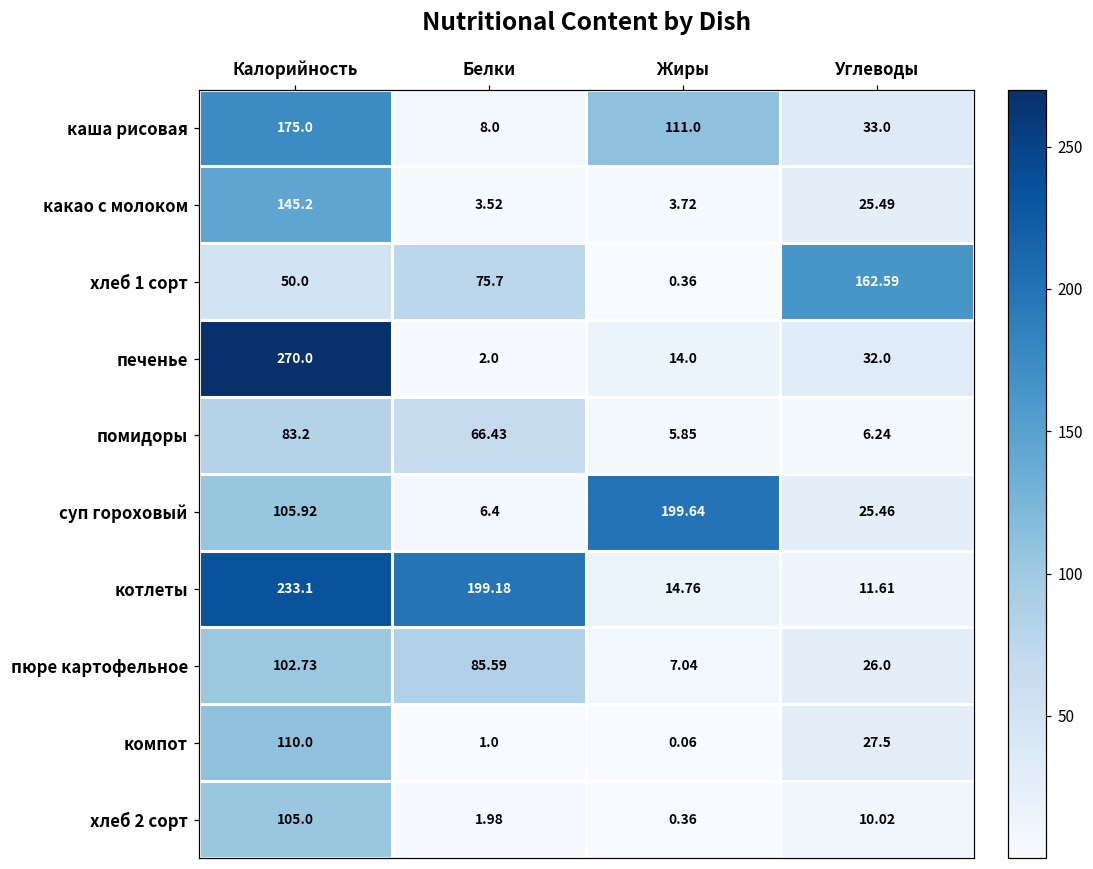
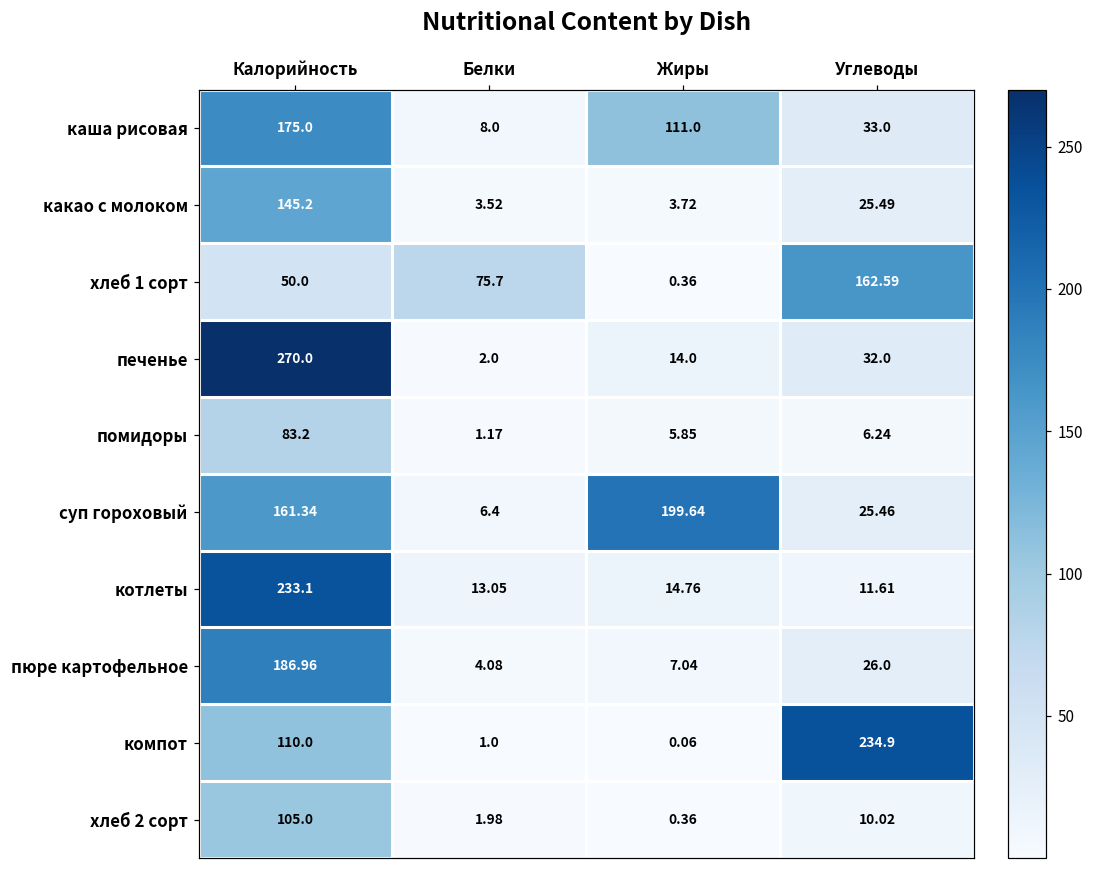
  {
    "каша рисовая": {
      "Калорийность": 175.0,
      "Белки": 8.0,
      "Жиры": 111.0,
      "Углеводы": 33.0
    },
    "какао с молоком": {
      "Калорийность": 145.2,
      "Белки": 3.52,
      "Жиры": 3.72,
      "Углеводы": 25.49
    },
    "хлеб 1 сорт": {
      "Калорийность": 50.0,
      "Белки": 75.7,
      "Жиры": 0.36,
      "Углеводы": 162.59
    },
    "печенье": {
      "Калорийность": 270.0,
      "Белки": 2.0,
      "Жиры": 14.0,
      "Углеводы": 32.0
    },
    "помидоры": {
      "Калорийность": 83.2,
-     "Белки": 66.43,
+     "Белки": 1.17,
      "Жиры": 5.85,
      "Углеводы": 6.24
    },
    "суп гороховый": {
-     "Калорийность": 105.92,
+     "Калорийность": 161.34,
      "Белки": 6.4,
      "Жиры": 199.64,
      "Углеводы": 25.46
    },
    "котлеты": {
      "Калорийность": 233.1,
-     "Белки": 199.18,
+     "Белки": 13.05,
      "Жиры": 14.76,
      "Углеводы": 11.61
    },
    "пюре картофельное": {
-     "Калорийность": 102.73,
-     "Белки": 85.59,
+     "Калорийность": 186.96,
+     "Белки": 4.08,
      "Жиры": 7.04,
      "Углеводы": 26.0
    },
    "компот": {
      "Калорийность": 110.0,
      "Белки": 1.0,
      "Жиры": 0.06,
-     "Углеводы": 27.5
+     "Углеводы": 234.9
    },
    "хлеб 2 сорт": {
      "Калорийность": 105.0,
      "Белки": 1.98,
      "Жиры": 0.36,
      "Углеводы": 10.02
    }
  }
